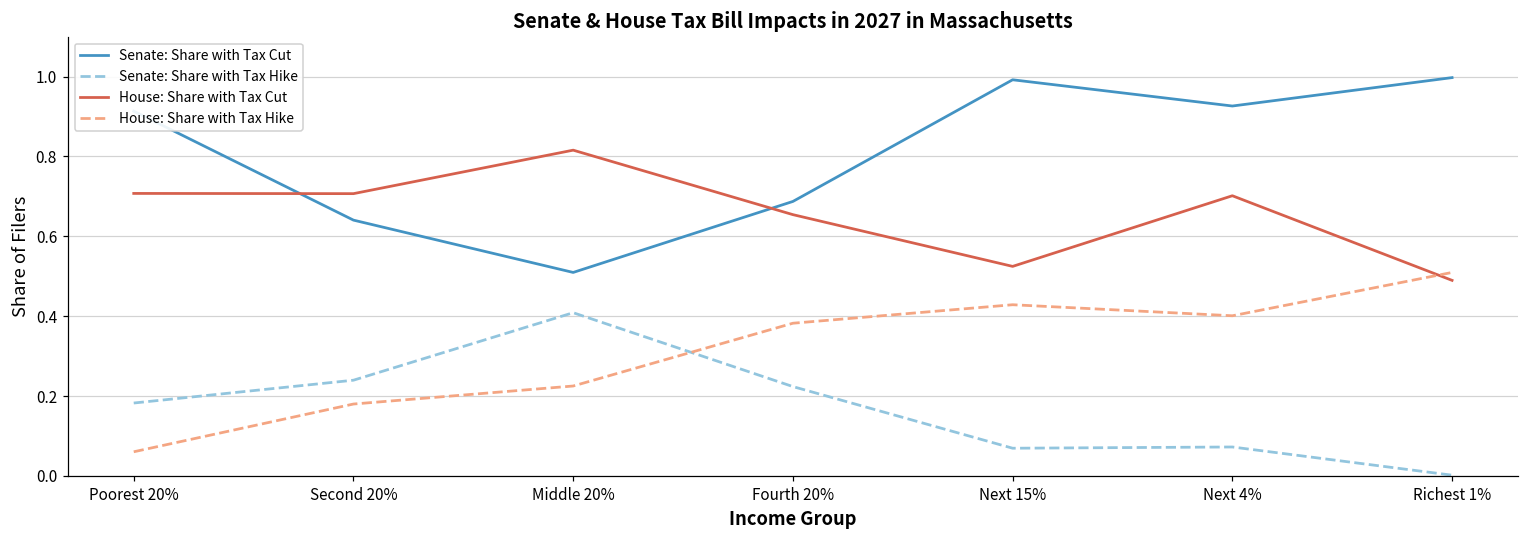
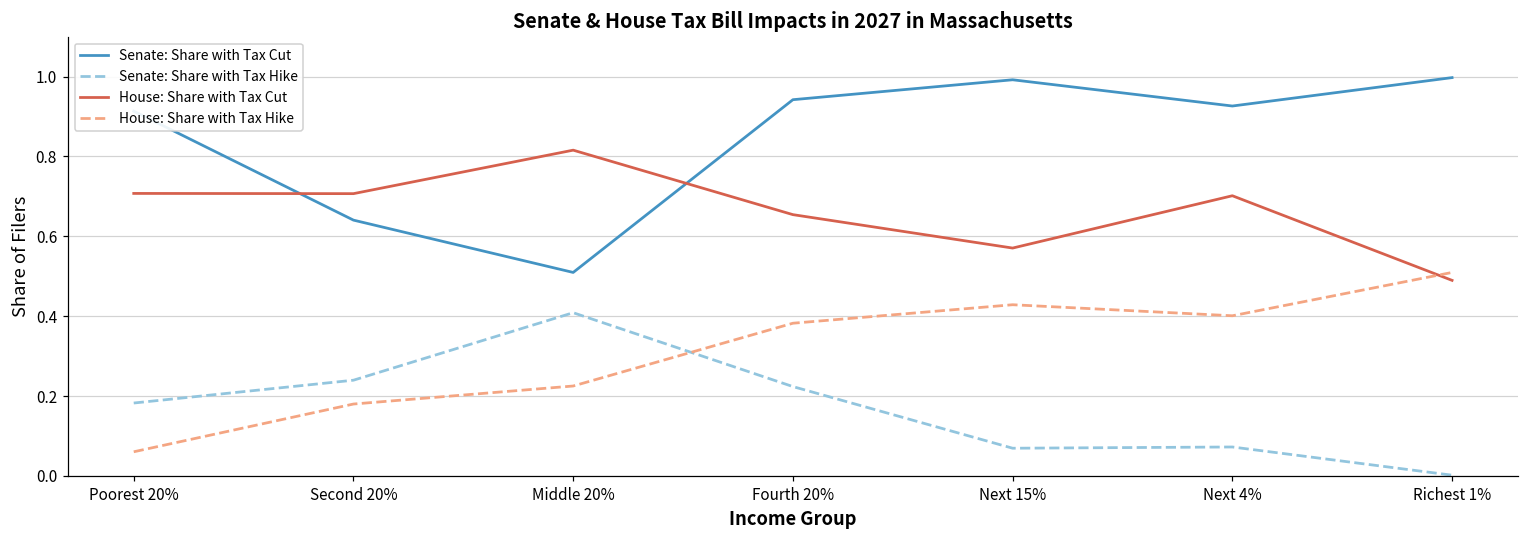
  {
    "Senate: Share with Tax Cut": {
      "Second 20%": 0.64,
      "Middle 20%": 0.51,
-     "Fourth 20%": 0.69,
+     "Fourth 20%": 0.94,
      "Next 15%": 0.99,
      "Next 4%": 0.93,
      "Richest 1%": 1.00
    },
    "Senate: Share with Tax Hike": {
      "Poorest 20%": 0.18,
      "Second 20%": 0.24,
      "Middle 20%": 0.41,
      "Fourth 20%": 0.22,
      "Next 15%": 0.07,
      "Next 4%": 0.07,
      "Richest 1%": 0.00
    },
    "House: Share with Tax Cut": {
      "Poorest 20%": 0.71,
      "Second 20%": 0.71,
      "Middle 20%": 0.82,
      "Fourth 20%": 0.65,
-     "Next 15%": 0.52,
+     "Next 15%": 0.57,
      "Next 4%": 0.70,
      "Richest 1%": 0.49
    },
    "House: Share with Tax Hike": {
      "Poorest 20%": 0.06,
      "Second 20%": 0.18,
      "Middle 20%": 0.23,
      "Fourth 20%": 0.38,
      "Next 15%": 0.43,
      "Next 4%": 0.40,
      "Richest 1%": 0.51
    }
  }
